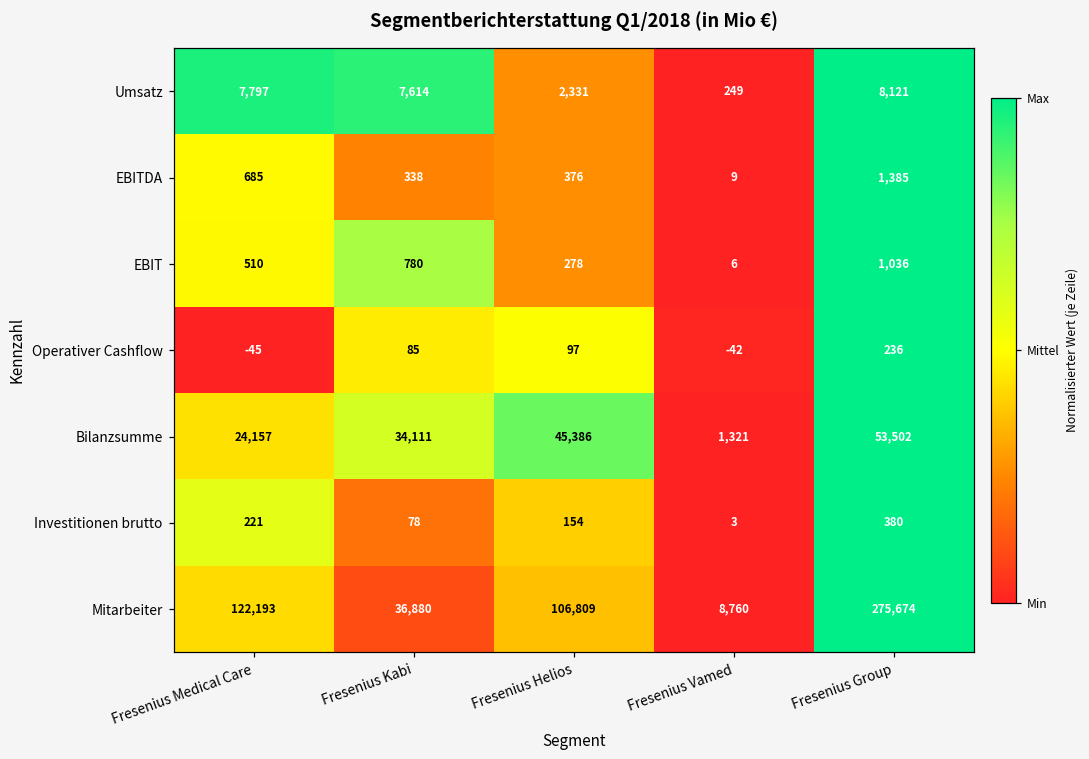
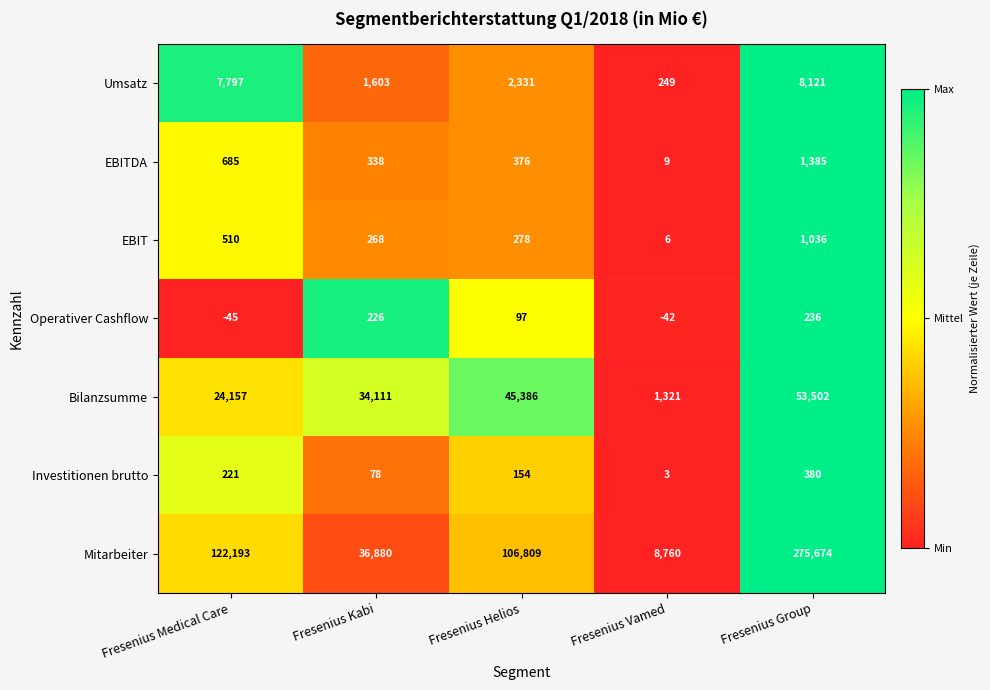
  {
    "Umsatz": {
      "Fresenius Medical Care": "7,797",
-     "Fresenius Kabi": "7,614",
+     "Fresenius Kabi": "1,603",
      "Fresenius Helios": "2,331",
      "Fresenius Vamed": "249",
      "Fresenius Group": "8,121"
    },
    "EBITDA": {
      "Fresenius Medical Care": "685",
      "Fresenius Kabi": "338",
      "Fresenius Helios": "376",
      "Fresenius Vamed": "9",
      "Fresenius Group": "1,385"
    },
    "EBIT": {
      "Fresenius Medical Care": "510",
-     "Fresenius Kabi": "780",
+     "Fresenius Kabi": "268",
      "Fresenius Helios": "278",
      "Fresenius Vamed": "6",
      "Fresenius Group": "1,036"
    },
    "Operativer Cashflow": {
      "Fresenius Medical Care": "-45",
-     "Fresenius Kabi": "85",
+     "Fresenius Kabi": "226",
      "Fresenius Helios": "97",
      "Fresenius Vamed": "-42",
      "Fresenius Group": "236"
    },
    "Bilanzsumme": {
      "Fresenius Medical Care": "24,157",
      "Fresenius Kabi": "34,111",
      "Fresenius Helios": "45,386",
      "Fresenius Vamed": "1,321",
      "Fresenius Group": "53,502"
    },
    "Investitionen brutto": {
      "Fresenius Medical Care": "221",
      "Fresenius Kabi": "78",
      "Fresenius Helios": "154",
      "Fresenius Vamed": "3",
      "Fresenius Group": "380"
    },
    "Mitarbeiter": {
      "Fresenius Medical Care": "122,193",
      "Fresenius Kabi": "36,880",
      "Fresenius Helios": "106,809",
      "Fresenius Vamed": "8,760",
      "Fresenius Group": "275,674"
    }
  }
